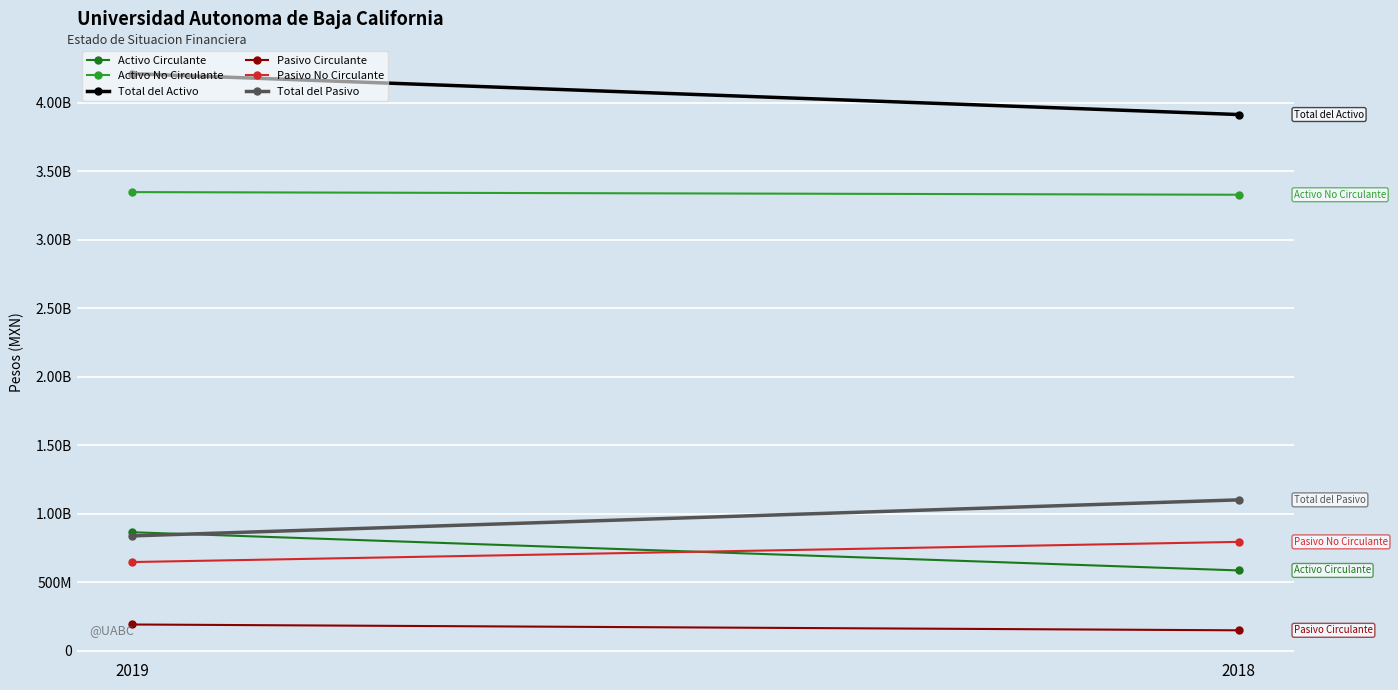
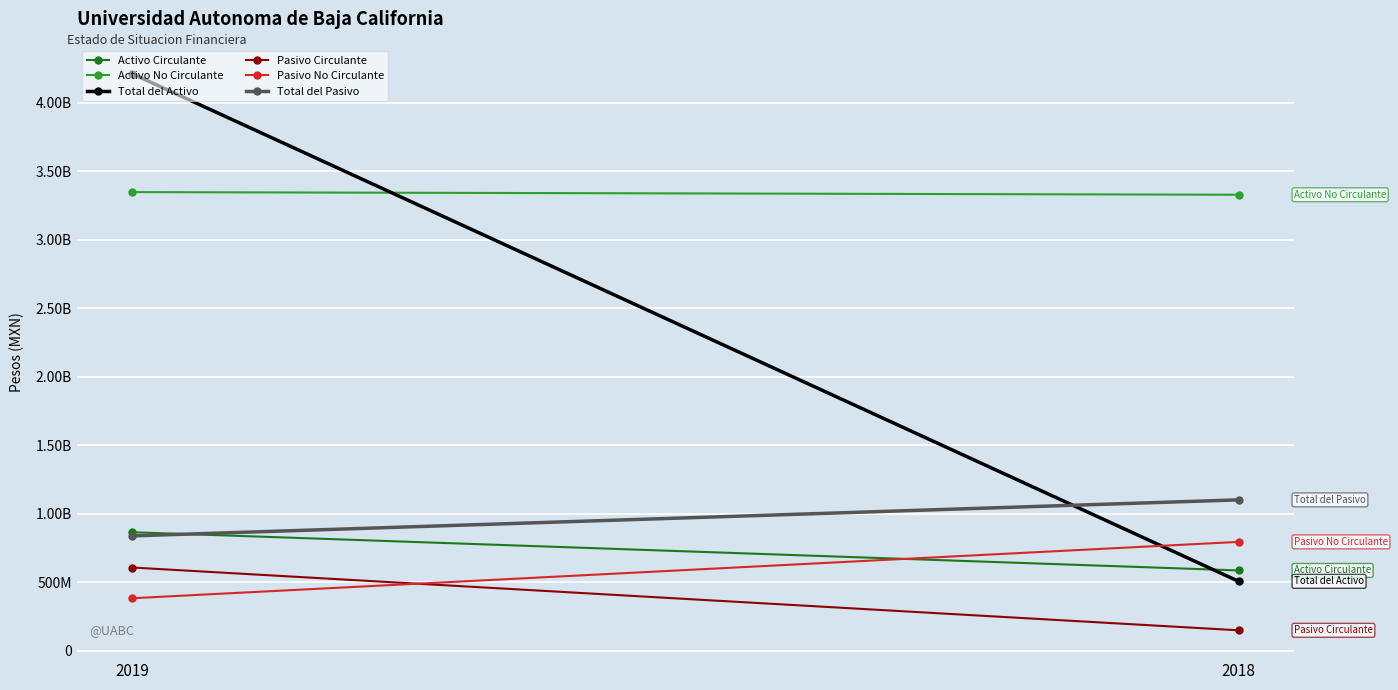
  {
    "Total del Activo": {
-     "2018": 3910000000
+     "2018": 510000000
    },
    "Pasivo Circulante": {
-     "2019": 190000000,
+     "2019": 610000000,
      "2018": 150000000
    },
    "Pasivo No Circulante": {
-     "2019": 650000000,
+     "2019": 380000000,
      "2018": 790000000
    },
    "Total del Pasivo": {
      "2019": 840000000,
      "2018": 1100000000
    }
  }
